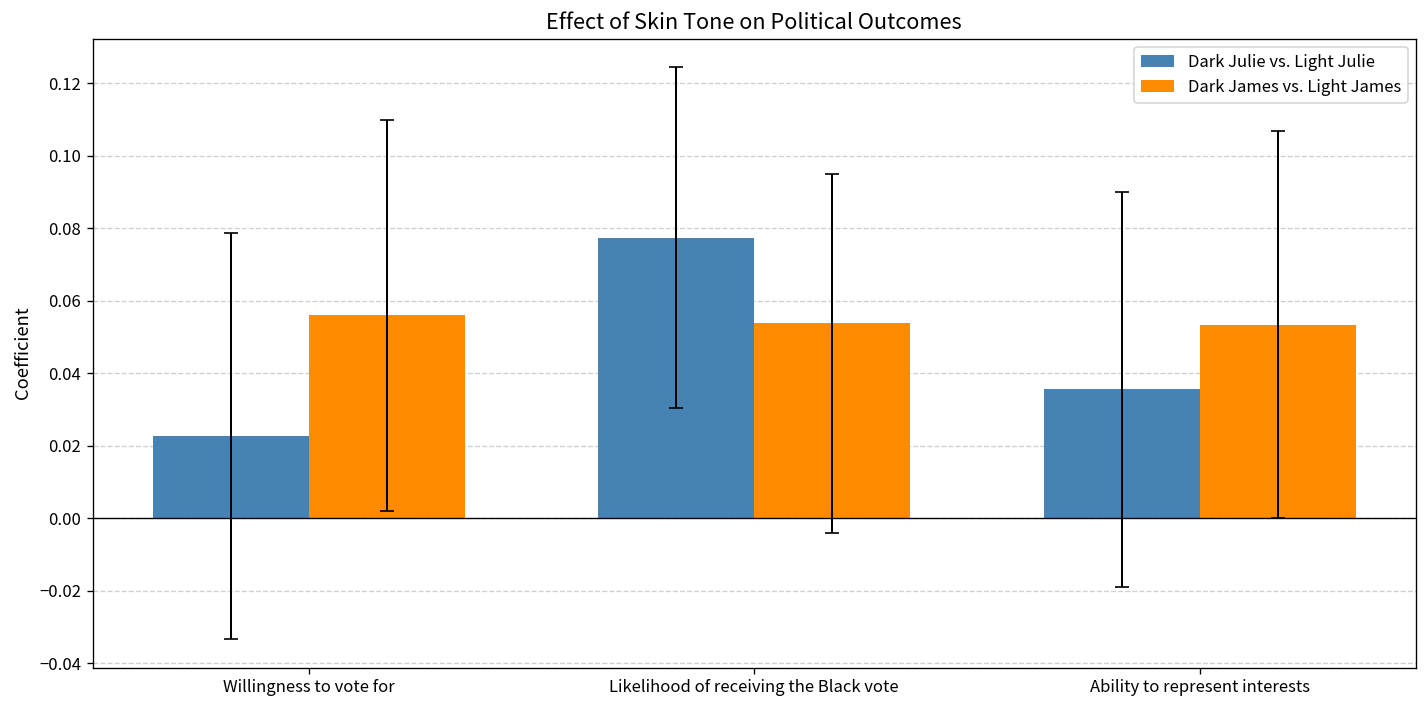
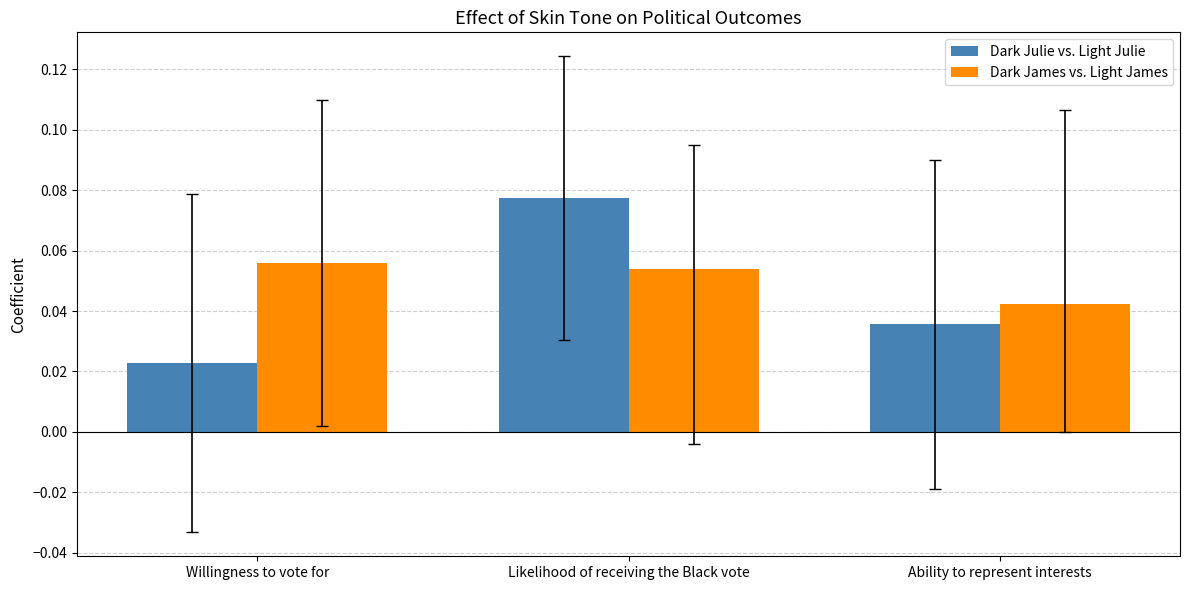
  {
    "Dark James vs. Light James": {
      "Willingness to vote for": 0.056,
      "Likelihood of receiving the Black vote": 0.054,
-     "Ability to represent interests": 0.053
+     "Ability to represent interests": 0.042
    }
  }
